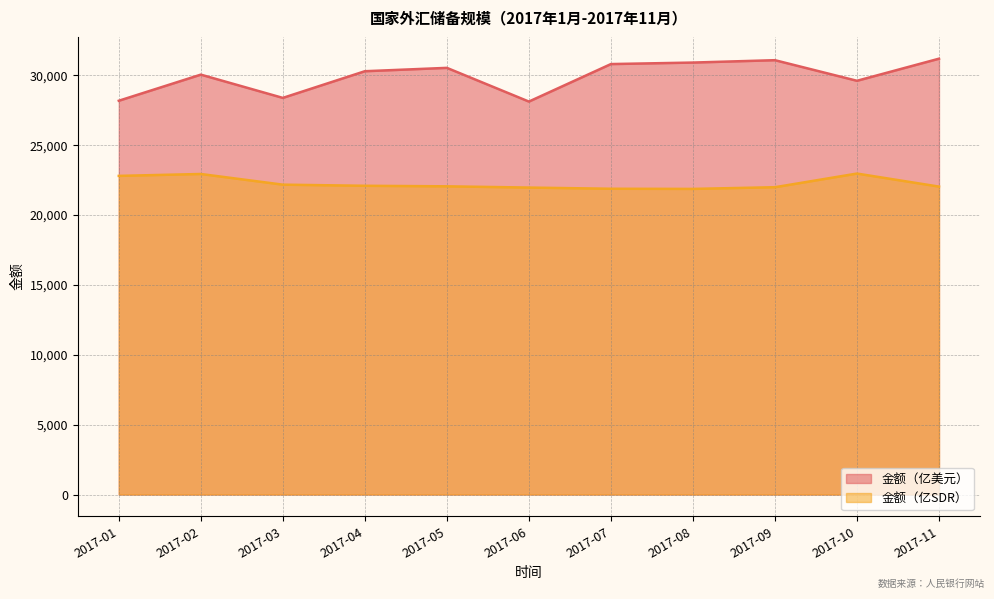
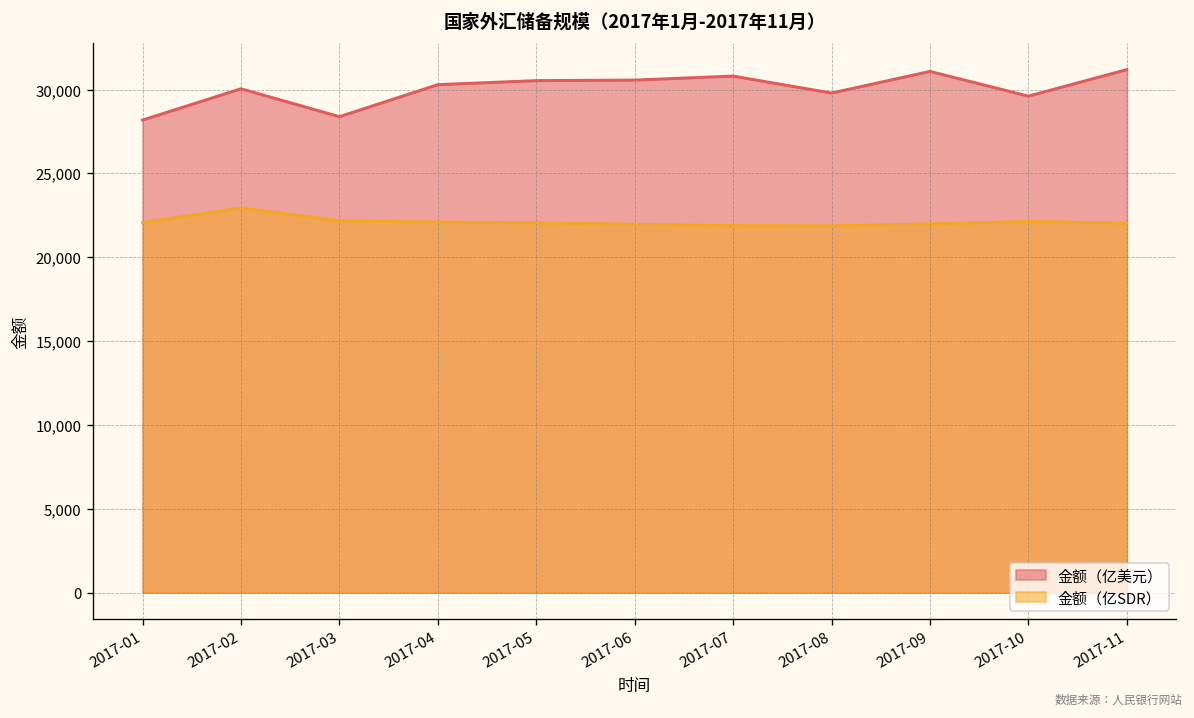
  {
    "金额（亿美元）": {
      "2017-01": "28,200",
      "2017-02": "30,100",
      "2017-03": "28,400",
      "2017-04": "30,300",
      "2017-05": "30,500",
-     "2017-06": "28,100",
+     "2017-06": "30,600",
      "2017-07": "30,800",
-     "2017-08": "30,900",
+     "2017-08": "29,800",
      "2017-09": "31,100",
      "2017-10": "29,600",
      "2017-11": "31,200"
    },
    "金额（亿SDR）": {
-     "2017-01": "22,800",
+     "2017-01": "22,100",
      "2017-02": "22,900",
      "2017-03": "22,200",
      "2017-04": "22,100",
      "2017-05": "22,100",
      "2017-06": "22,000",
      "2017-07": "21,900",
      "2017-08": "21,900",
      "2017-09": "22,000",
-     "2017-10": "23,000",
+     "2017-10": "22,100",
      "2017-11": "22,000"
    }
  }
